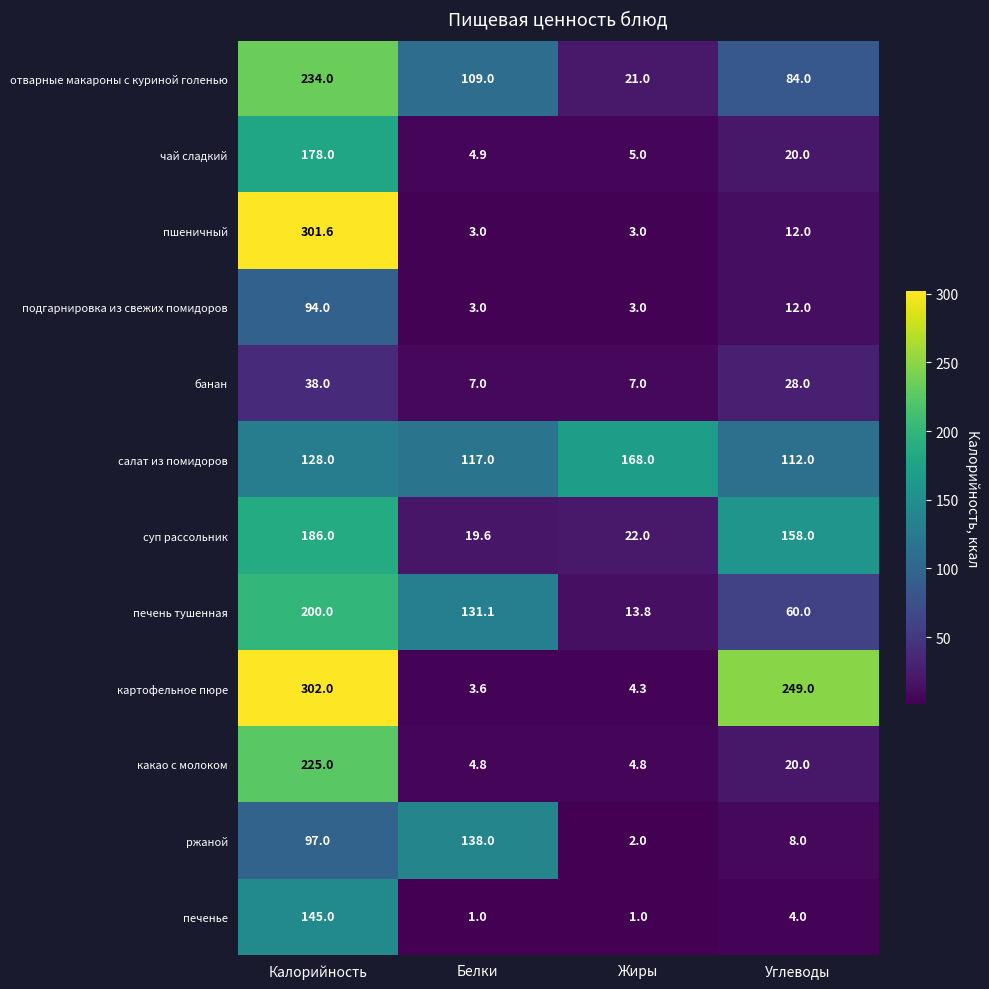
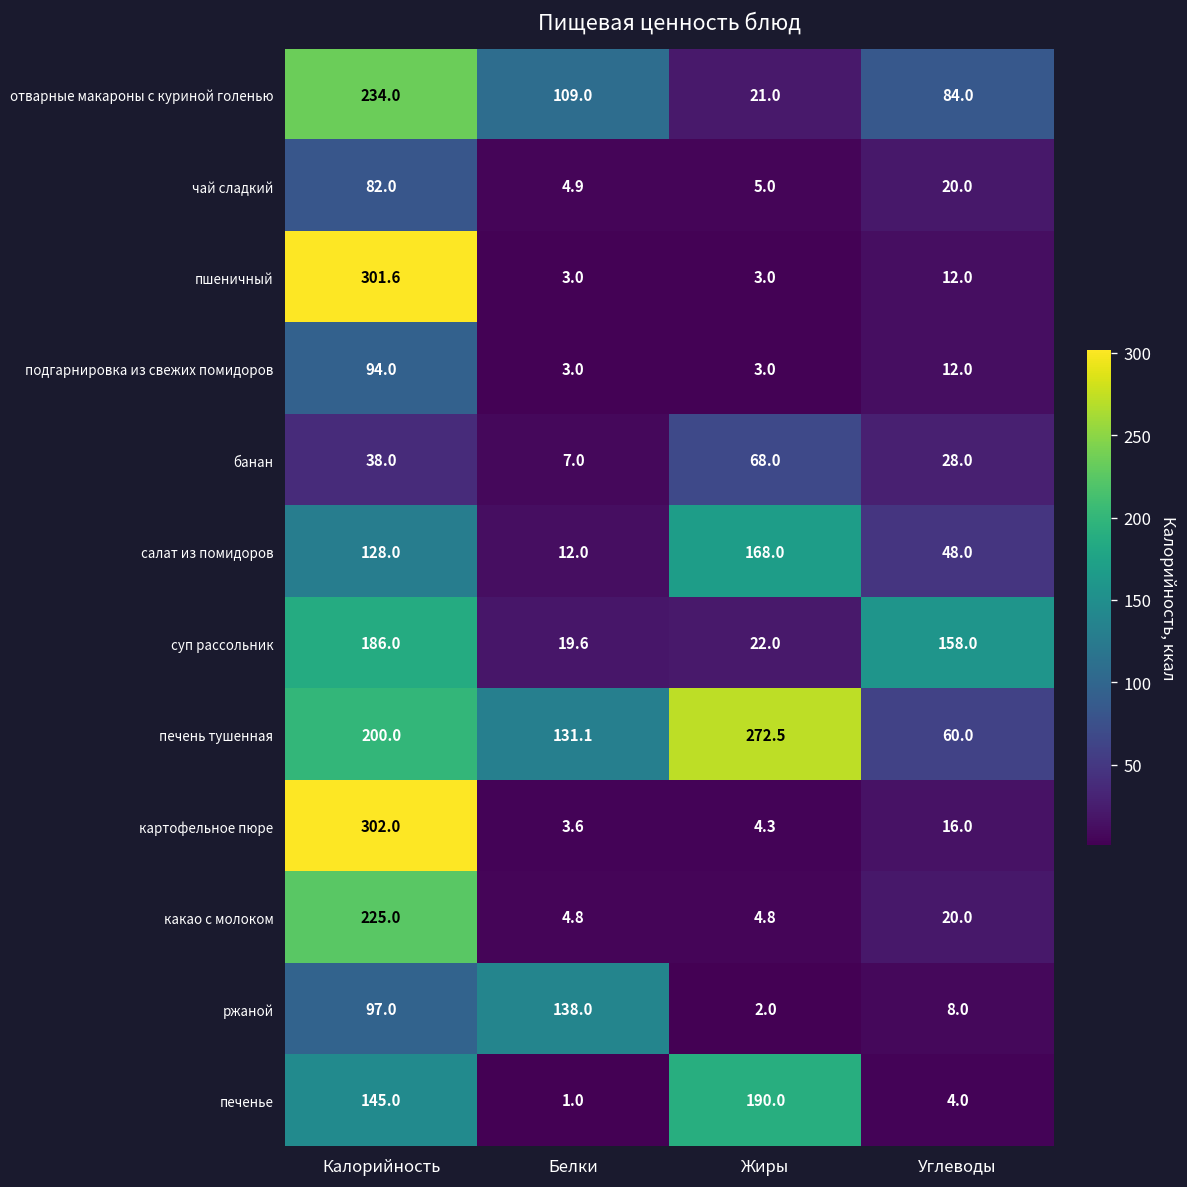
  {
    "отварные макароны с куриной голенью": {
      "Калорийность": 234.0,
      "Белки": 109.0,
      "Жиры": 21.0,
      "Углеводы": 84.0
    },
    "чай сладкий": {
-     "Калорийность": 178.0,
+     "Калорийность": 82.0,
      "Белки": 4.9,
      "Жиры": 5.0,
      "Углеводы": 20.0
    },
    "пшеничный": {
      "Калорийность": 301.6,
      "Белки": 3.0,
      "Жиры": 3.0,
      "Углеводы": 12.0
    },
    "подгарнировка из свежих помидоров": {
      "Калорийность": 94.0,
      "Белки": 3.0,
      "Жиры": 3.0,
      "Углеводы": 12.0
    },
    "банан": {
      "Калорийность": 38.0,
      "Белки": 7.0,
-     "Жиры": 7.0,
+     "Жиры": 68.0,
      "Углеводы": 28.0
    },
    "салат из помидоров": {
      "Калорийность": 128.0,
-     "Белки": 117.0,
+     "Белки": 12.0,
      "Жиры": 168.0,
-     "Углеводы": 112.0
+     "Углеводы": 48.0
    },
    "суп рассольник": {
      "Калорийность": 186.0,
      "Белки": 19.6,
      "Жиры": 22.0,
      "Углеводы": 158.0
    },
    "печень тушенная": {
      "Калорийность": 200.0,
      "Белки": 131.1,
-     "Жиры": 13.8,
+     "Жиры": 272.5,
      "Углеводы": 60.0
    },
    "картофельное пюре": {
      "Калорийность": 302.0,
      "Белки": 3.6,
      "Жиры": 4.3,
-     "Углеводы": 249.0
+     "Углеводы": 16.0
    },
    "какао с молоком": {
      "Калорийность": 225.0,
      "Белки": 4.8,
      "Жиры": 4.8,
      "Углеводы": 20.0
    },
    "ржаной": {
      "Калорийность": 97.0,
      "Белки": 138.0,
      "Жиры": 2.0,
      "Углеводы": 8.0
    },
    "печенье": {
      "Калорийность": 145.0,
      "Белки": 1.0,
-     "Жиры": 1.0,
+     "Жиры": 190.0,
      "Углеводы": 4.0
    }
  }
